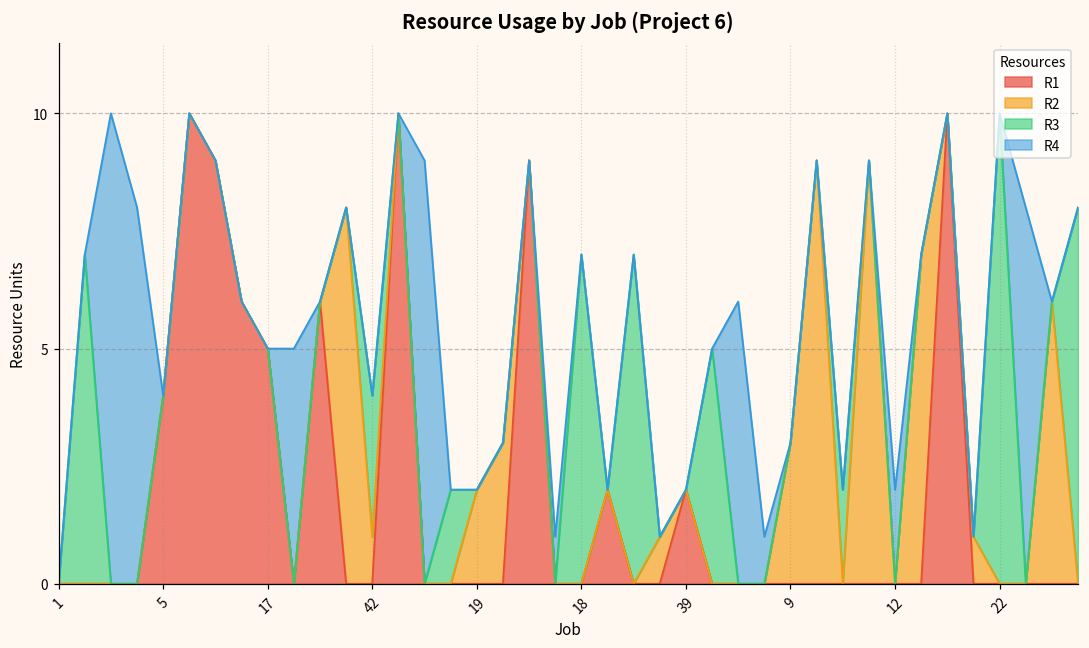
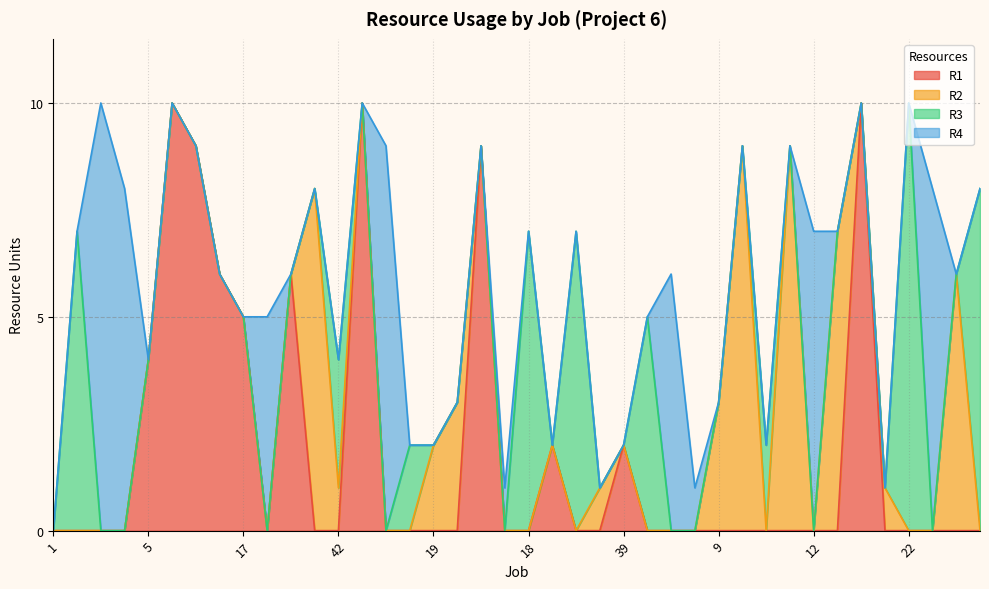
  {
    "R1": {
      "42": 0
    },
    "R2": {
      "42": 1
    },
    "R4": {
-     "12": 2
+     "12": 7
    }
  }
